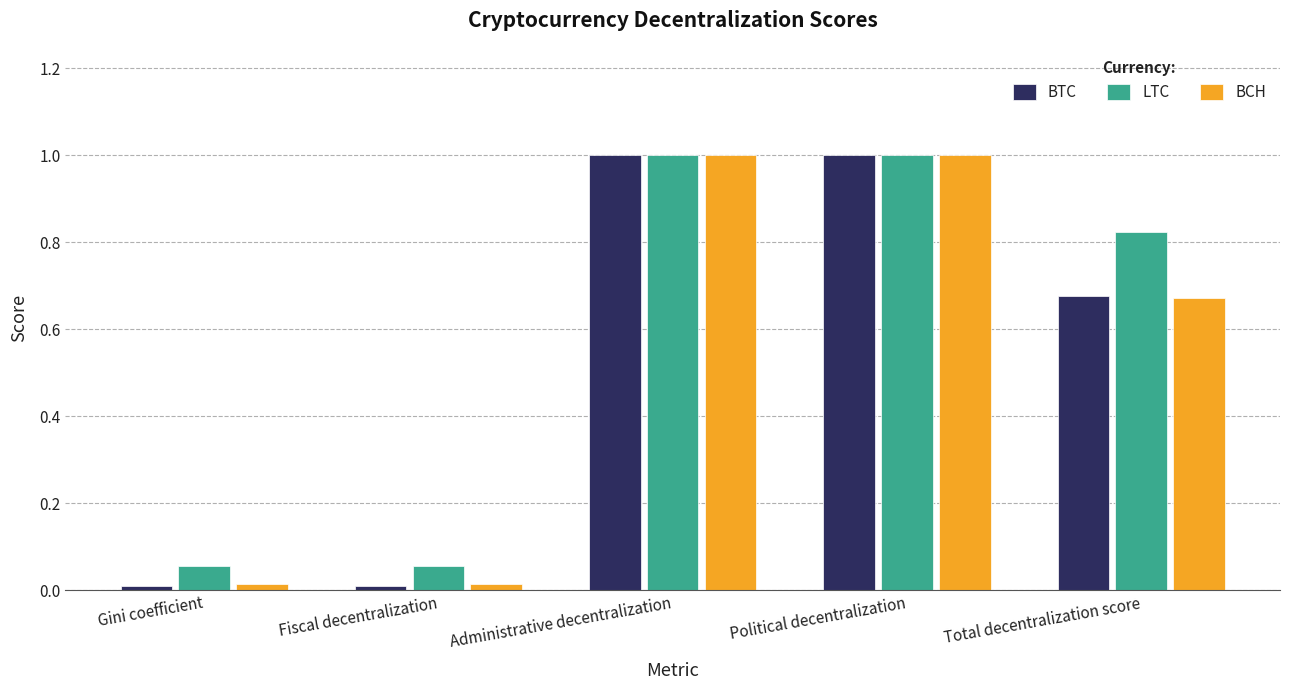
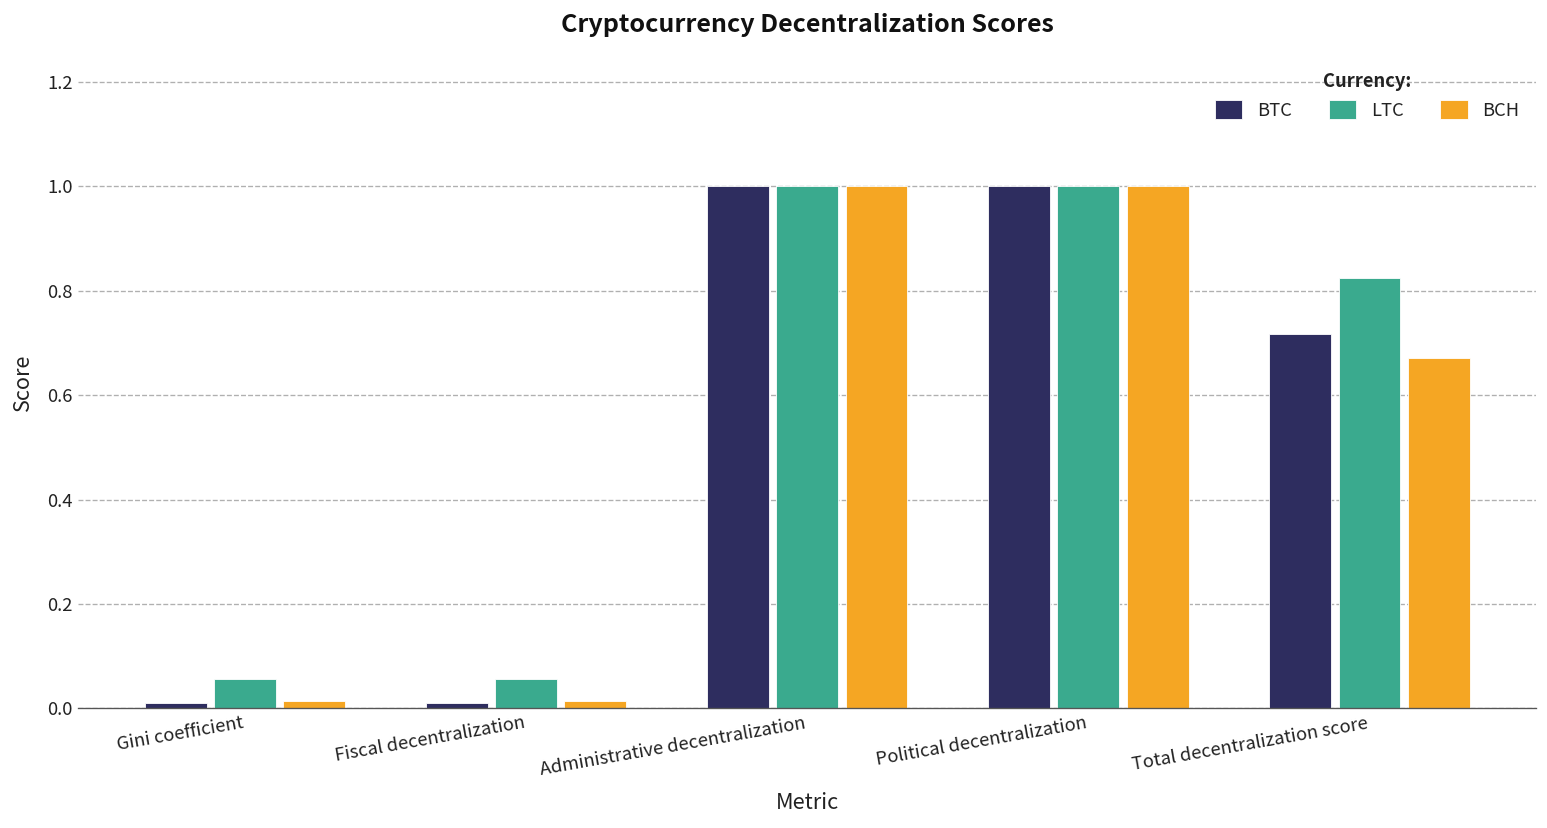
  {
    "BTC": {
      "Gini coefficient": 0.01,
      "Fiscal decentralization": 0.01,
      "Administrative decentralization": 1.00,
      "Political decentralization": 1.00,
-     "Total decentralization score": 0.68
+     "Total decentralization score": 0.72
    },
    "LTC": {
      "Gini coefficient": 0.06,
      "Fiscal decentralization": 0.06,
      "Administrative decentralization": 1.00,
      "Political decentralization": 1.00,
      "Total decentralization score": 0.82
    },
    "BCH": {
      "Gini coefficient": 0.01,
      "Fiscal decentralization": 0.01,
      "Administrative decentralization": 1.00,
      "Political decentralization": 1.00,
      "Total decentralization score": 0.67
    }
  }
